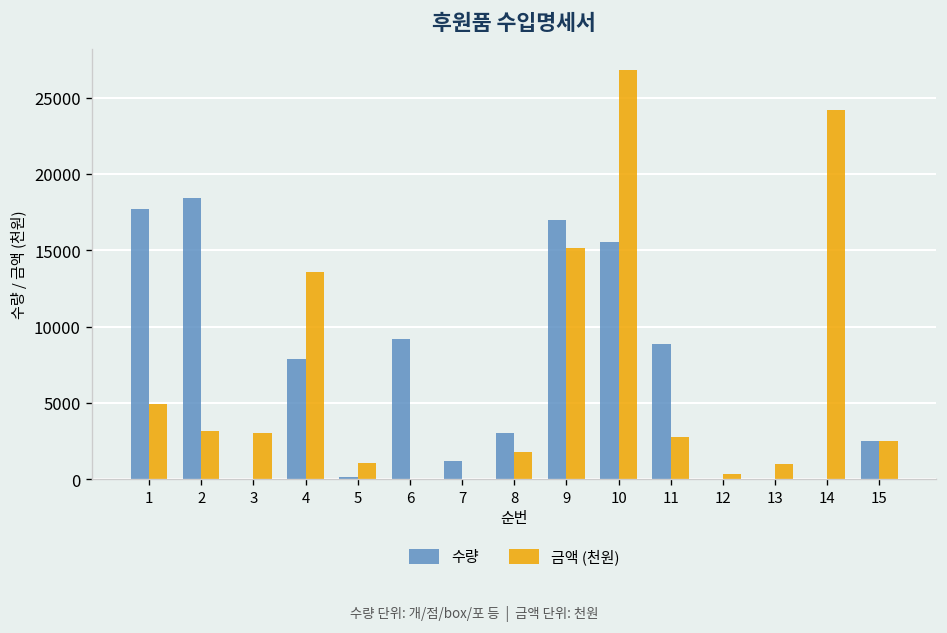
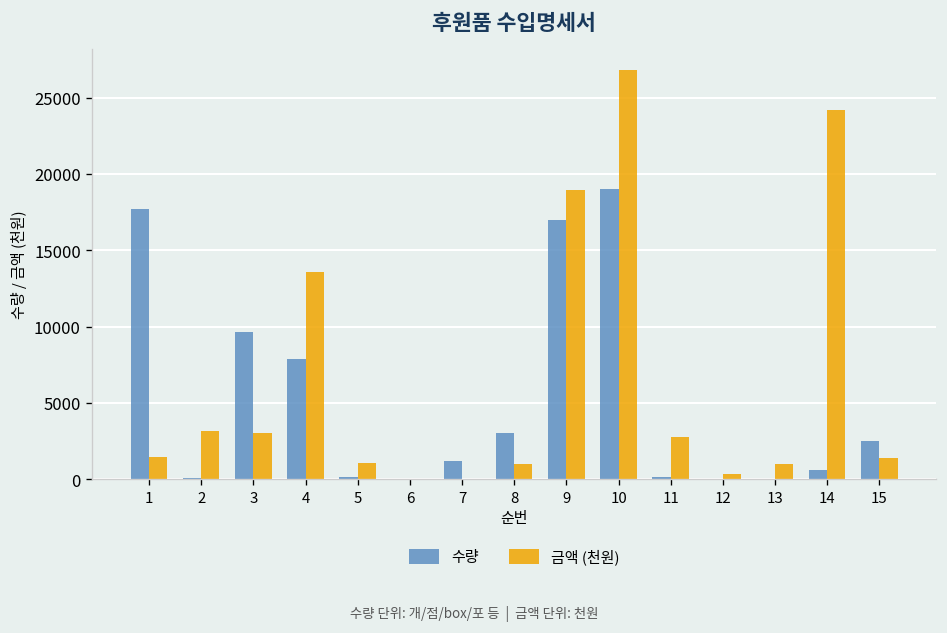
  {
    "수량": {
      "1": 17700,
-     "2": 18400,
-     "3": 100,
+     "2": 100,
+     "3": 9600,
      "4": 7900,
-     "6": 9200,
+     "6": 0,
      "7": 1200,
      "8": 3000,
      "9": 17000,
-     "10": 15500,
-     "11": 8900,
-     "14": 0,
+     "10": 19000,
+     "11": 100,
+     "14": 600,
      "15": 2500
    },
    "금액 (천원)": {
-     "1": 4900,
+     "1": 1500,
      "2": 3200,
      "3": 3000,
      "4": 13600,
      "5": 1100,
-     "8": 1800,
-     "9": 15100,
+     "8": 1000,
+     "9": 18900,
      "10": 26800,
      "11": 2800,
      "12": 400,
      "13": 1000,
      "14": 24200,
-     "15": 2500
+     "15": 1400
    }
  }
